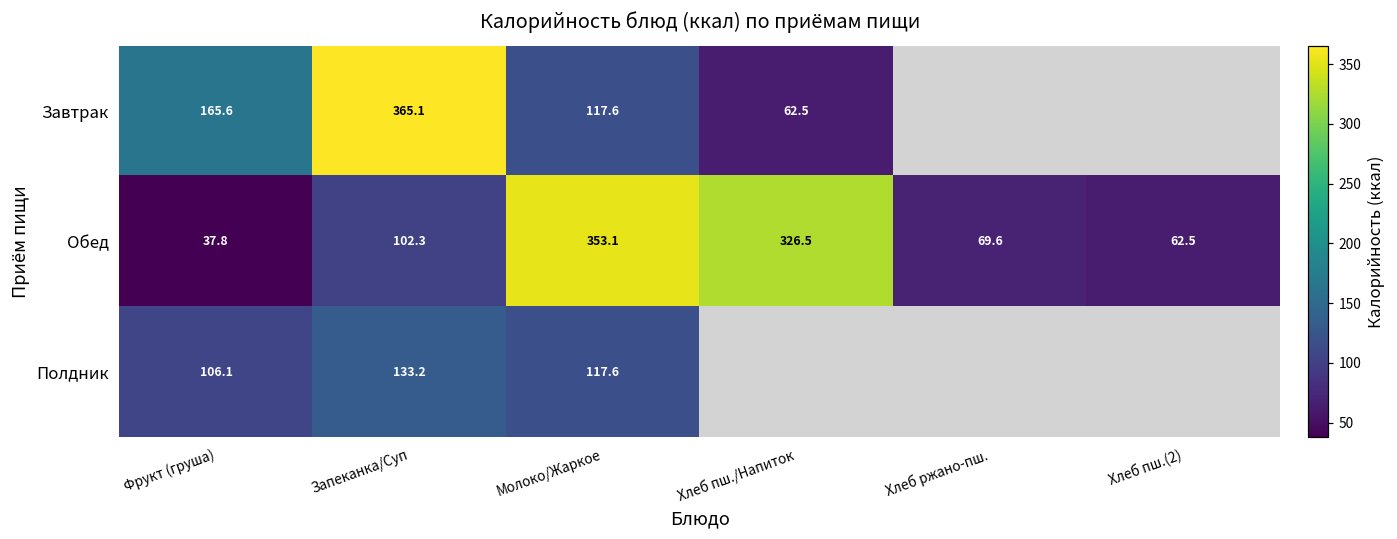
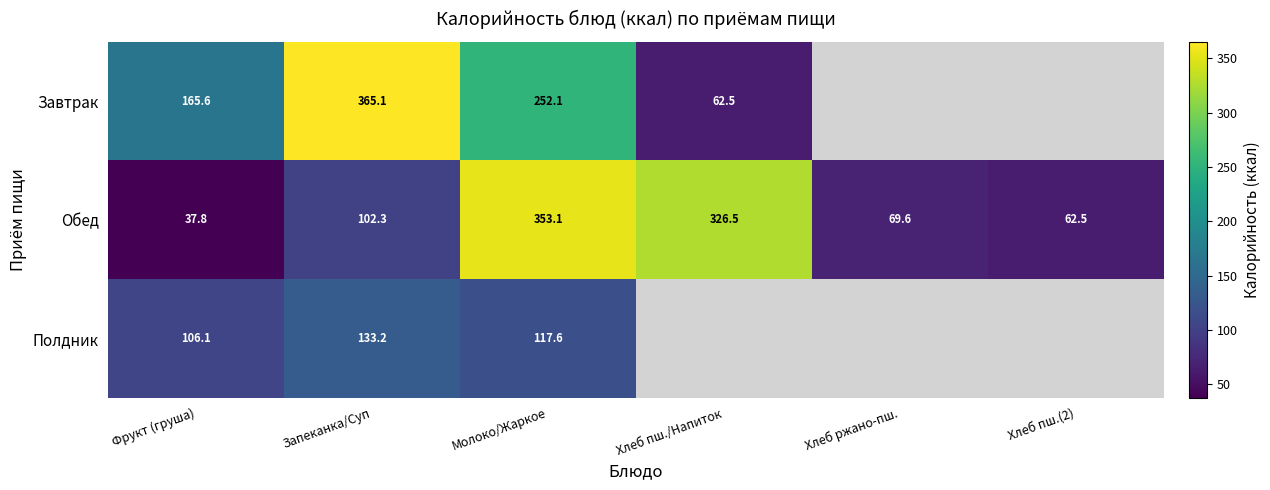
  {
    "Завтрак": {
      "Фрукт (груша)": 165.6,
      "Запеканка/Суп": 365.1,
-     "Молоко/Жаркое": 117.6,
+     "Молоко/Жаркое": 252.1,
      "Хлеб пш./Напиток": 62.5
    },
    "Обед": {
      "Фрукт (груша)": 37.8,
      "Запеканка/Суп": 102.3,
      "Молоко/Жаркое": 353.1,
      "Хлеб пш./Напиток": 326.5,
      "Хлеб ржано-пш.": 69.6,
      "Хлеб пш.(2)": 62.5
    },
    "Полдник": {
      "Фрукт (груша)": 106.1,
      "Запеканка/Суп": 133.2,
      "Молоко/Жаркое": 117.6
    }
  }
